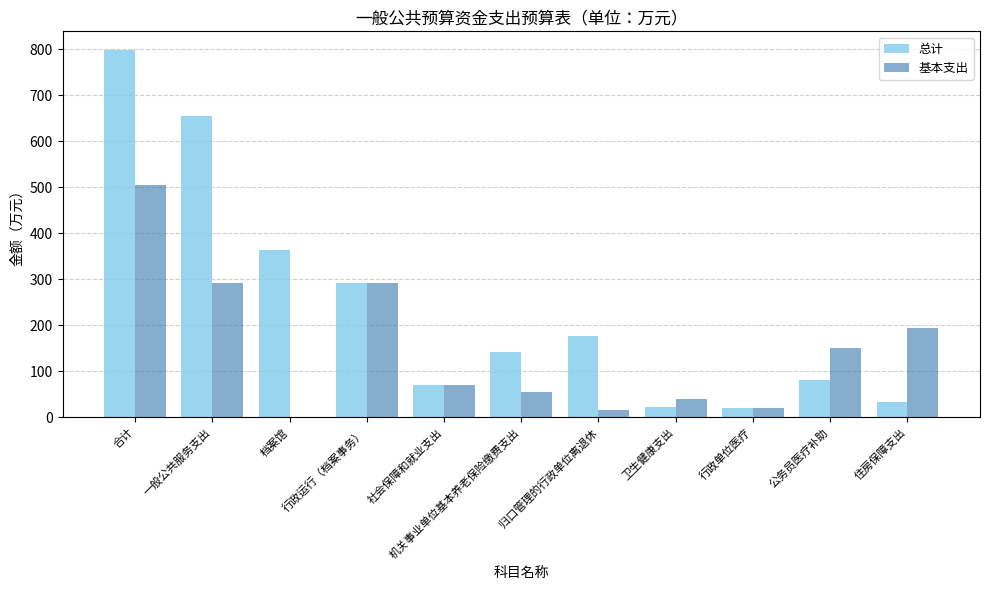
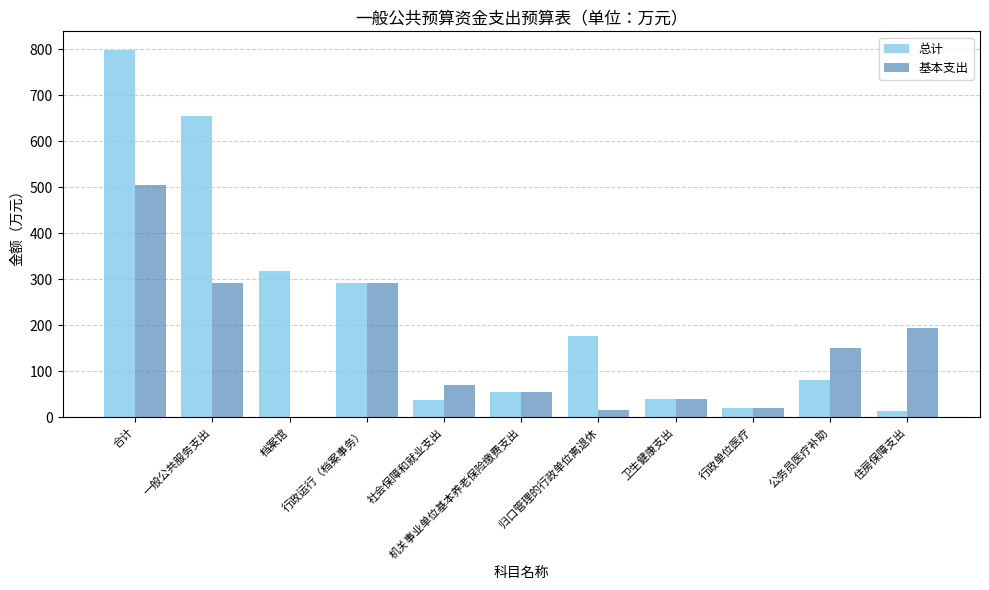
  {
    "总计": {
      "合计": 800,
      "一般公共服务支出": 660,
-     "档案馆": 360,
+     "档案馆": 320,
      "行政运行（档案事务）": 290,
-     "社会保障和就业支出": 70,
-     "机关事业单位基本养老保险缴费支出": 140,
+     "社会保障和就业支出": 40,
+     "机关事业单位基本养老保险缴费支出": 50,
      "归口管理的行政单位离退休": 180,
-     "卫生健康支出": 20,
+     "卫生健康支出": 40,
      "行政单位医疗": 20,
      "公务员医疗补助": 80,
-     "住房保障支出": 30
+     "住房保障支出": 10
    },
    "基本支出": {
      "合计": 510,
      "一般公共服务支出": 290,
      "档案馆": 0,
      "行政运行（档案事务）": 290,
      "社会保障和就业支出": 70,
      "机关事业单位基本养老保险缴费支出": 50,
      "归口管理的行政单位离退休": 10,
      "卫生健康支出": 40,
      "行政单位医疗": 20,
      "公务员医疗补助": 150,
      "住房保障支出": 190
    }
  }
